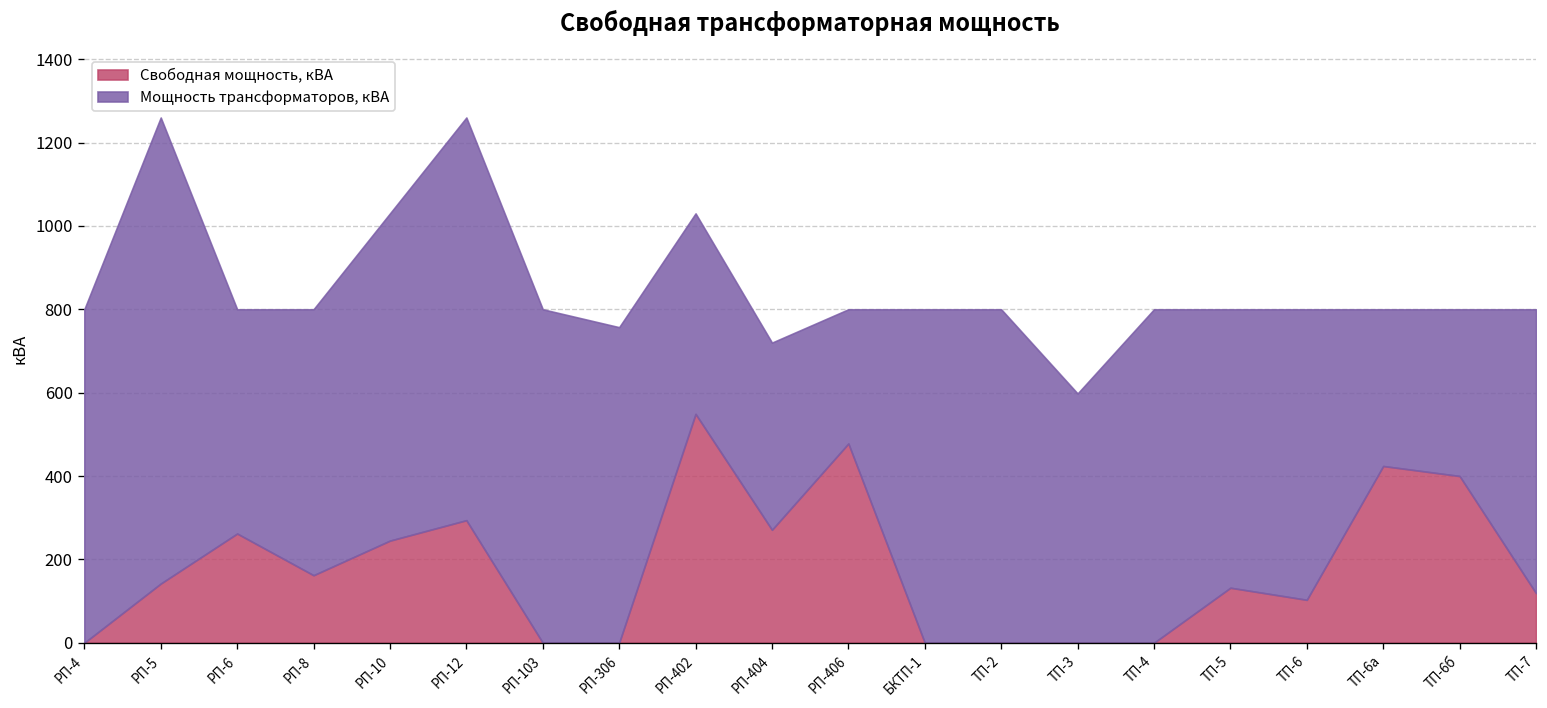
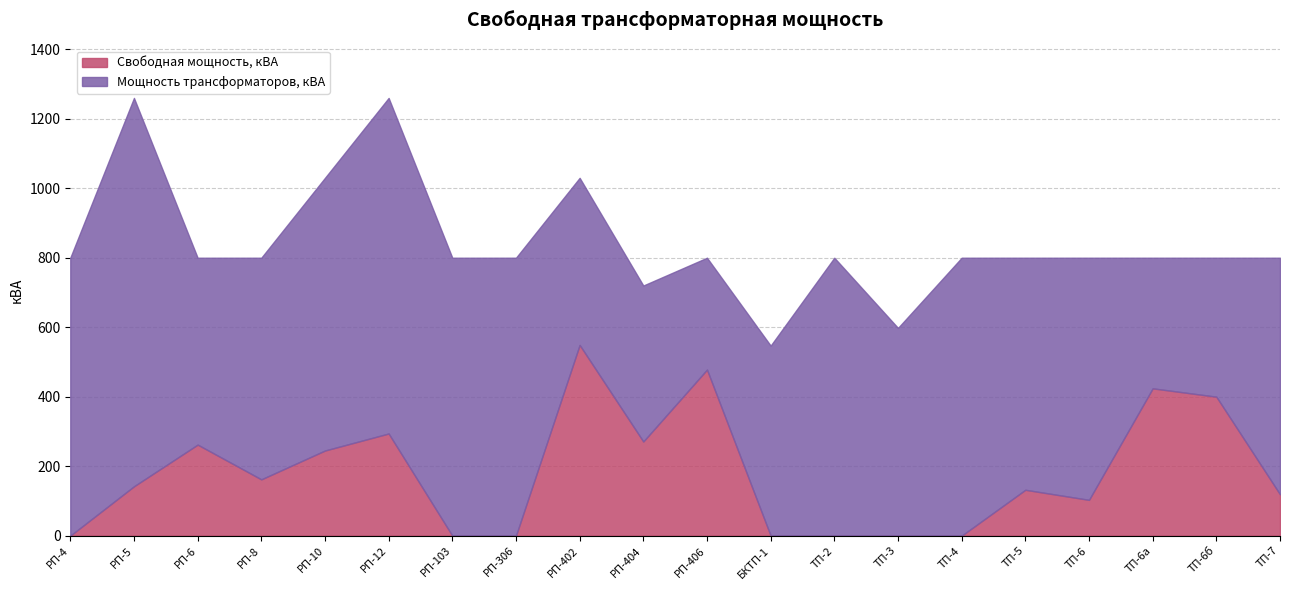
  {
    "Свободная мощность, кВА": {
      "РП-4": 0,
      "РП-5": 140,
      "РП-6": 260,
      "РП-8": 160,
      "РП-10": 250,
      "РП-12": 290,
      "РП-103": 0,
      "РП-306": 0,
      "РП-402": 550,
      "РП-404": 270,
      "РП-406": 480,
      "БКТП-1": 0,
      "ТП-2": 0,
      "ТП-3": 0,
      "ТП-4": 0,
      "ТП-5": 130,
      "ТП-6": 100,
      "ТП-6а": 420,
      "ТП-6б": 400,
      "ТП-7": 120
    },
    "Мощность трансформаторов, кВА": {
      "РП-4": 800,
      "РП-5": 1260,
      "РП-6": 800,
      "РП-8": 800,
      "РП-10": 1030,
      "РП-12": 1260,
      "РП-103": 800,
-     "РП-306": 760,
+     "РП-306": 800,
      "РП-402": 1030,
      "РП-404": 720,
      "РП-406": 800,
-     "БКТП-1": 800,
+     "БКТП-1": 550,
      "ТП-2": 800,
      "ТП-3": 600,
      "ТП-4": 800,
      "ТП-5": 800,
      "ТП-6": 800,
      "ТП-6а": 800,
      "ТП-6б": 800,
      "ТП-7": 800
    }
  }
